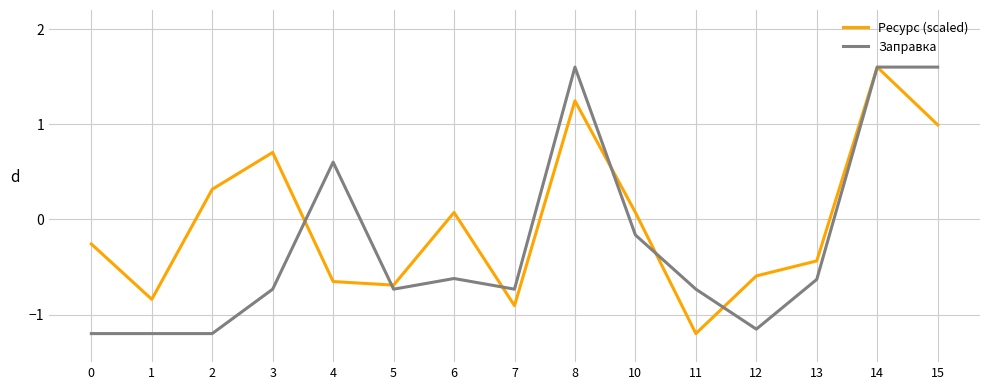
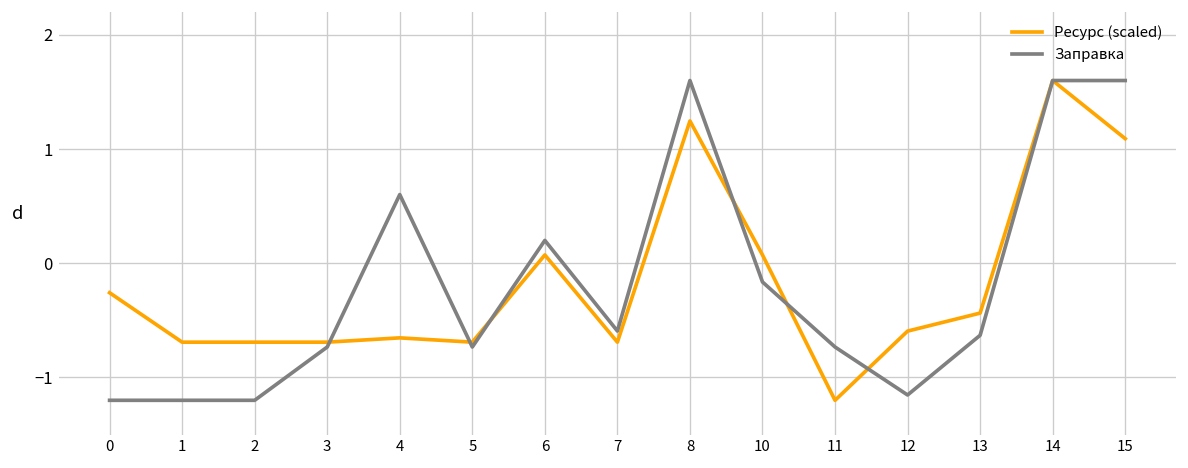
  {
    "Ресурс (scaled)": {
      "0": -0.3,
-     "1": -0.8,
-     "2": 0.3,
-     "3": 0.7,
+     "1": -0.7,
+     "2": -0.7,
+     "3": -0.7,
      "4": -0.7,
      "5": -0.7,
      "6": 0.1,
-     "7": -0.9,
+     "7": -0.7,
      "8": 1.2,
      "10": 0.1,
      "11": -1.2,
      "12": -0.6,
      "13": -0.4,
-     "15": 1.0
+     "15": 1.1
    },
    "Заправка": {
      "0": -1.2,
      "1": -1.2,
      "2": -1.2,
      "3": -0.7,
      "4": 0.6,
      "5": -0.7,
-     "6": -0.6,
-     "7": -0.7,
+     "6": 0.2,
+     "7": -0.6,
      "8": 1.6,
      "10": -0.2,
      "11": -0.7,
      "12": -1.2,
      "13": -0.6,
      "15": 1.6
    }
  }
